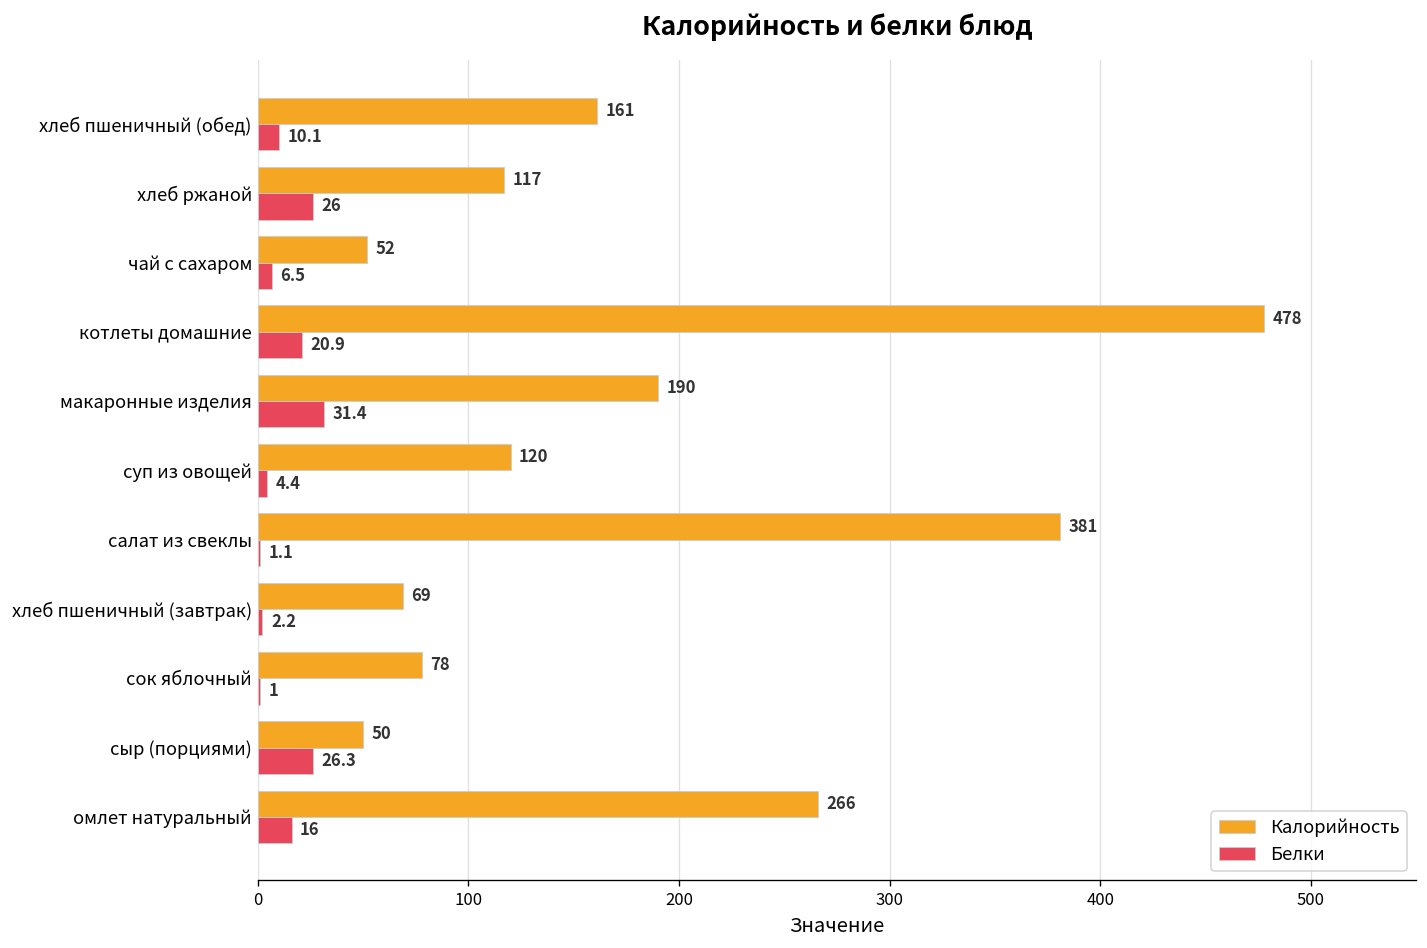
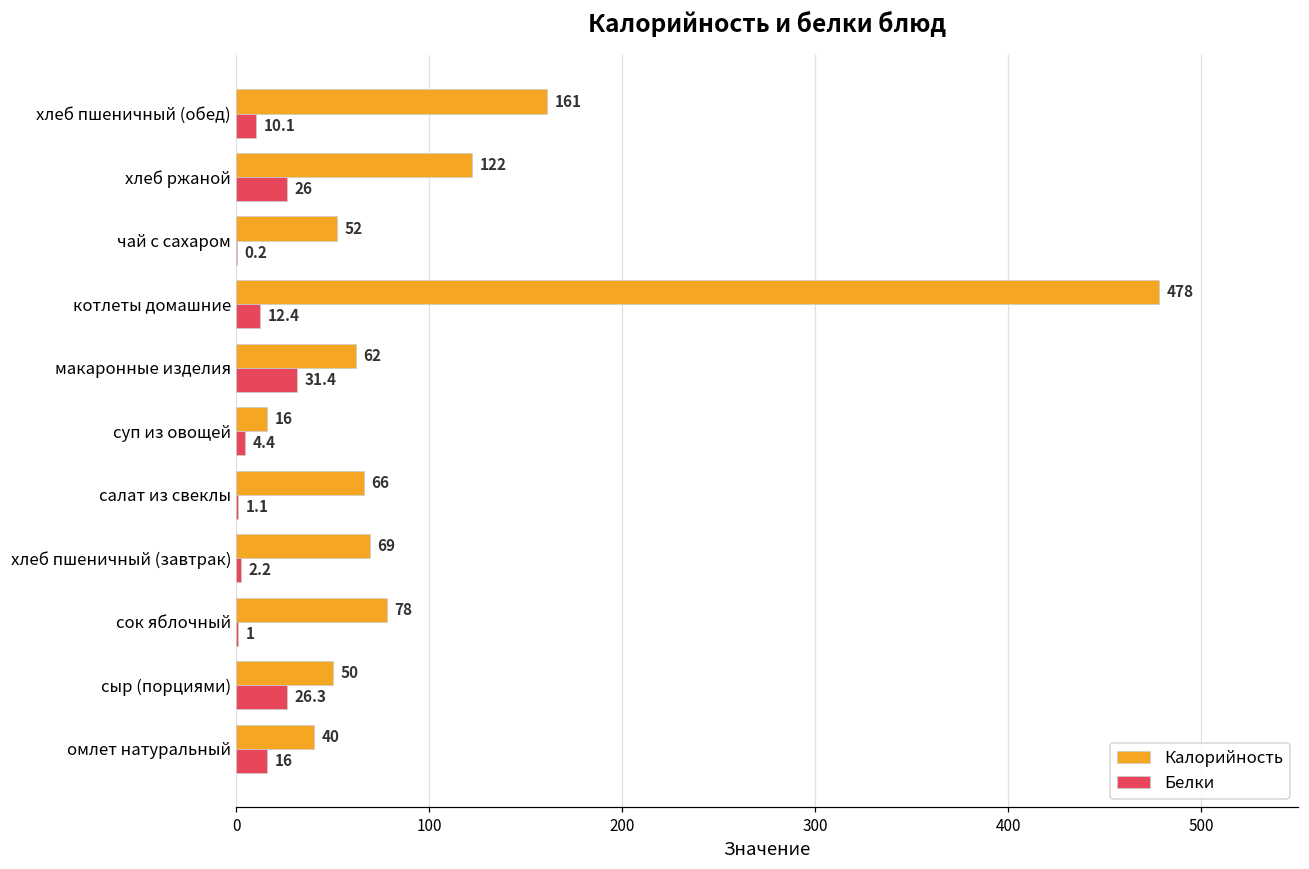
  {
    "Калорийность": {
      "хлеб пшеничный (обед)": 161,
-     "хлеб ржаной": 117,
+     "хлеб ржаной": 122,
      "чай с сахаром": 52,
      "котлеты домашние": 478,
-     "макаронные изделия": 190,
-     "суп из овощей": 120,
-     "салат из свеклы": 381,
+     "макаронные изделия": 62,
+     "суп из овощей": 16,
+     "салат из свеклы": 66,
      "хлеб пшеничный (завтрак)": 69,
      "сок яблочный": 78,
      "сыр (порциями)": 50,
-     "омлет натуральный": 266
+     "омлет натуральный": 40
    },
    "Белки": {
      "хлеб пшеничный (обед)": 10.1,
      "хлеб ржаной": 26,
-     "чай с сахаром": 6.5,
-     "котлеты домашние": 20.9,
+     "чай с сахаром": 0.2,
+     "котлеты домашние": 12.4,
      "макаронные изделия": 31.4,
      "суп из овощей": 4.4,
      "салат из свеклы": 1.1,
      "хлеб пшеничный (завтрак)": 2.2,
      "сок яблочный": 1,
      "сыр (порциями)": 26.3,
      "омлет натуральный": 16
    }
  }
